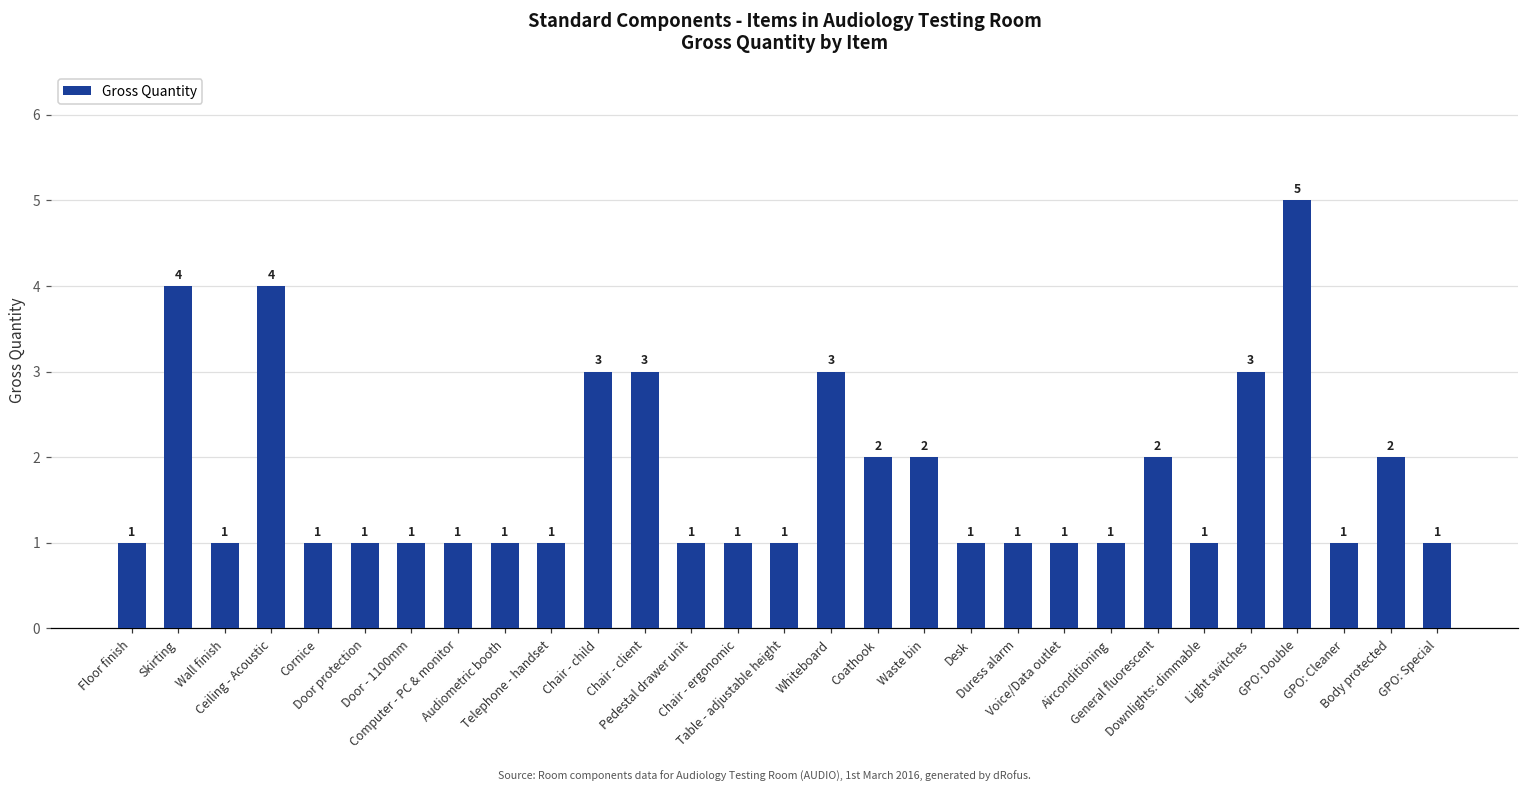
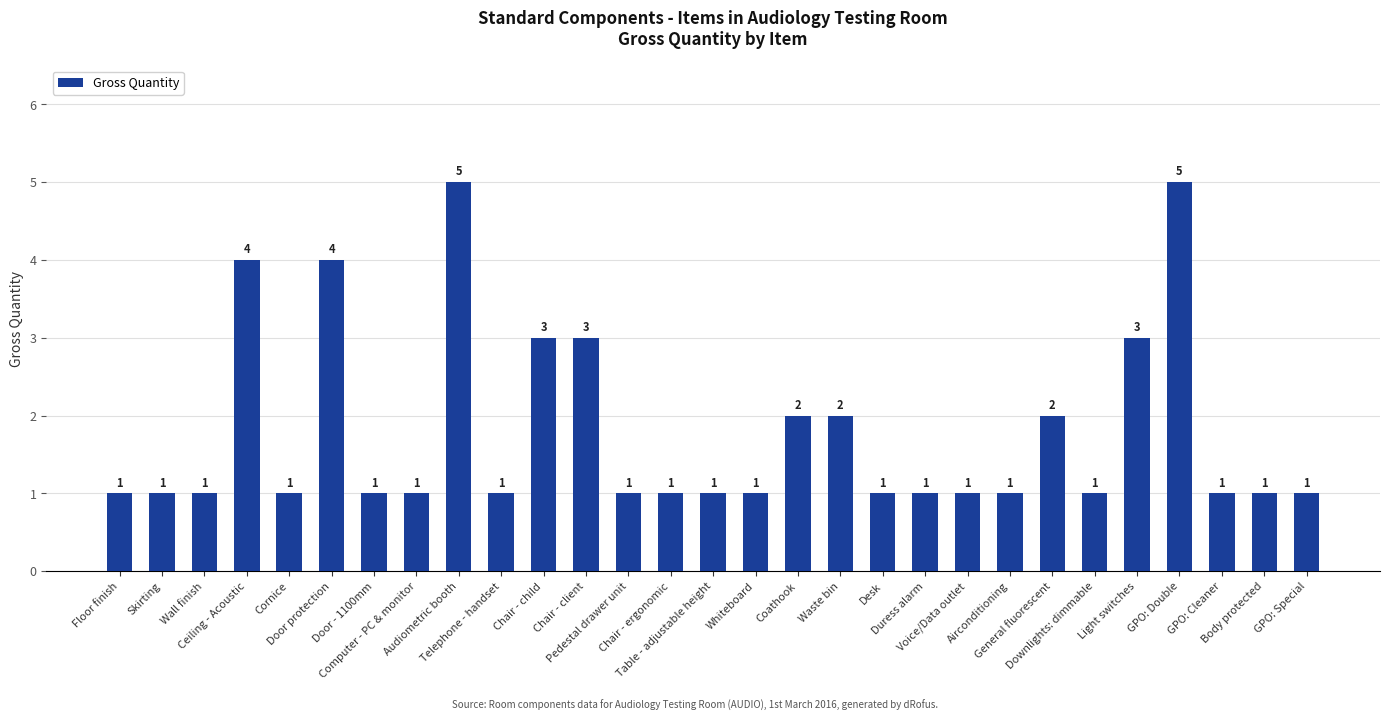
  {
    "Floor finish": 1,
-   "Skirting": 4,
+   "Skirting": 1,
    "Wall finish": 1,
    "Ceiling - Acoustic": 4,
    "Cornice": 1,
-   "Door protection": 1,
+   "Door protection": 4,
    "Door - 1100mm": 1,
    "Computer - PC & monitor": 1,
-   "Audiometric booth": 1,
+   "Audiometric booth": 5,
    "Telephone - handset": 1,
    "Chair - child": 3,
    "Chair - client": 3,
    "Pedestal drawer unit": 1,
    "Chair - ergonomic": 1,
    "Table - adjustable height": 1,
-   "Whiteboard": 3,
+   "Whiteboard": 1,
    "Coathook": 2,
    "Waste bin": 2,
    "Desk": 1,
    "Duress alarm": 1,
    "Voice/Data outlet": 1,
    "Airconditioning": 1,
    "General fluorescent": 2,
    "Downlights: dimmable": 1,
    "Light switches": 3,
    "GPO: Double": 5,
    "GPO: Cleaner": 1,
-   "Body protected": 2,
+   "Body protected": 1,
    "GPO: Special": 1
  }
